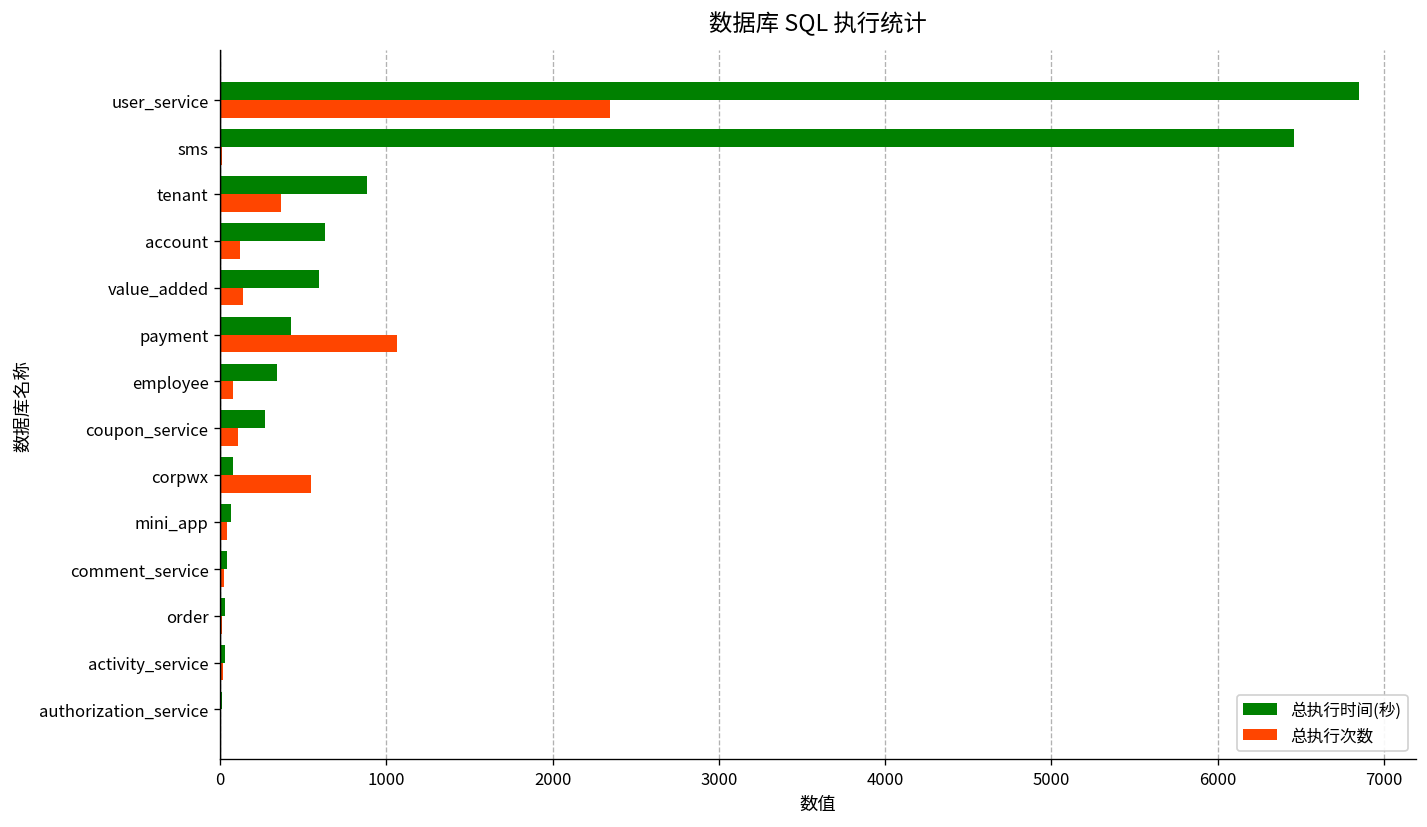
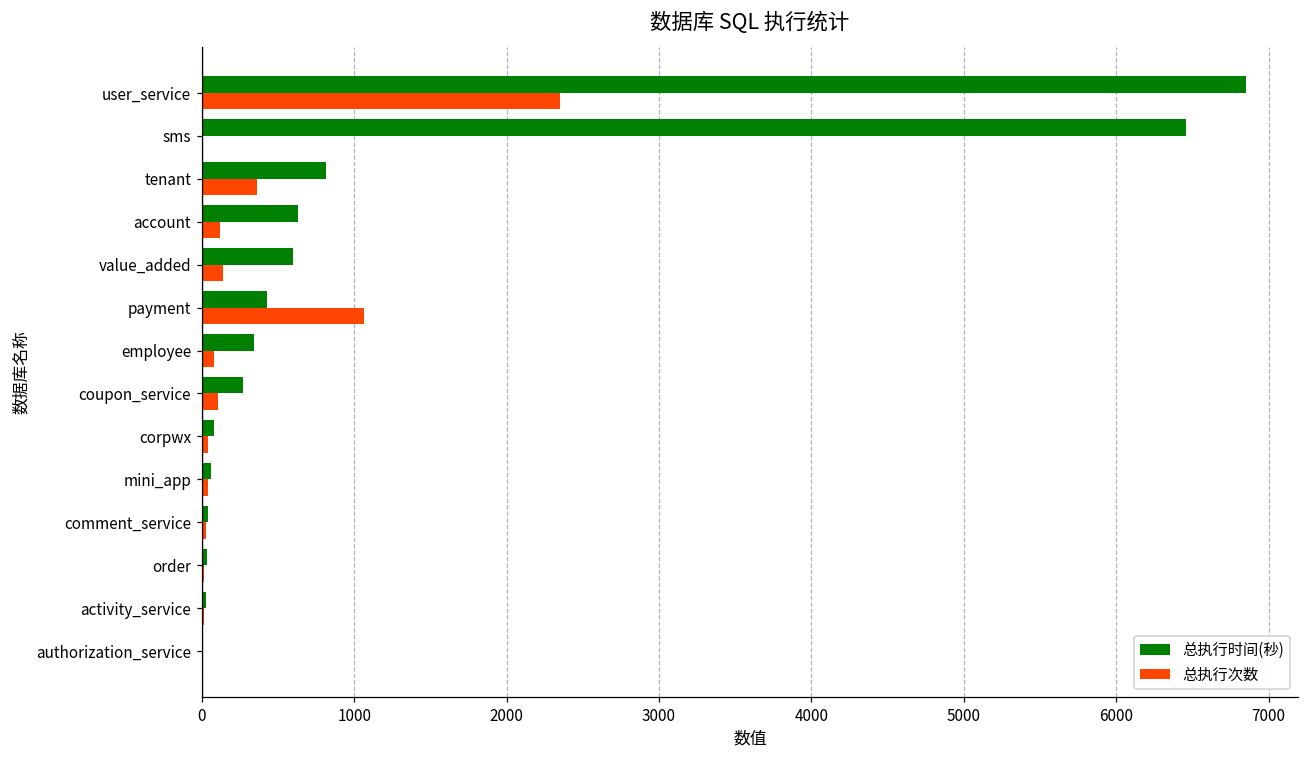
  {
    "总执行时间(秒)": {
      "user_service": 6850,
      "sms": 6460,
-     "tenant": 880,
+     "tenant": 810,
      "account": 630,
      "value_added": 600,
      "payment": 430,
      "employee": 340,
      "coupon_service": 270,
      "corpwx": 80,
      "mini_app": 60,
      "comment_service": 40,
      "order": 30,
      "activity_service": 30
    },
    "总执行次数": {
      "user_service": 2350,
      "tenant": 370,
      "account": 120,
      "value_added": 140,
      "payment": 1060,
      "employee": 80,
      "coupon_service": 110,
-     "corpwx": 550,
+     "corpwx": 40,
      "mini_app": 40,
      "comment_service": 20
    }
  }
